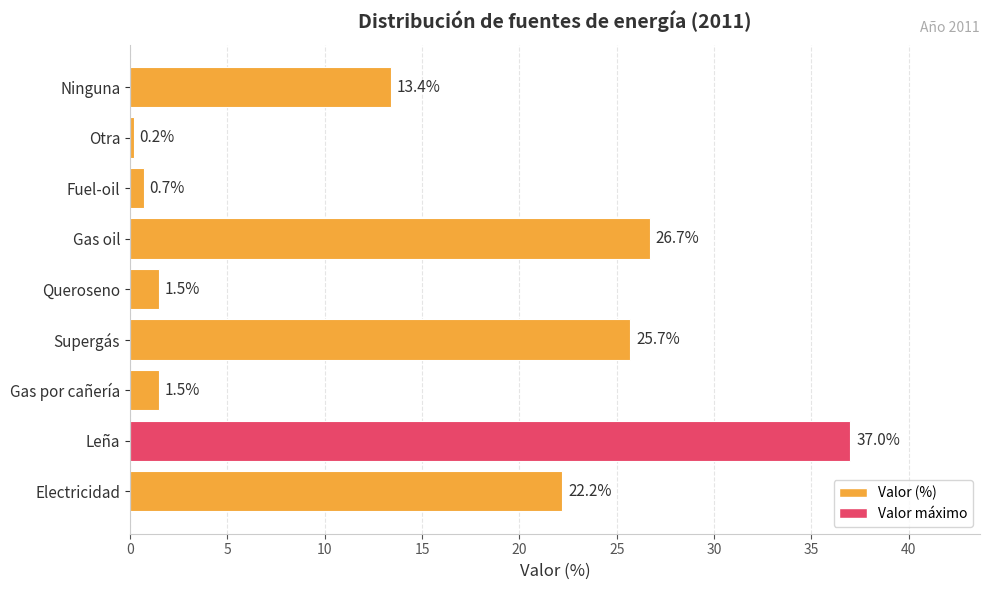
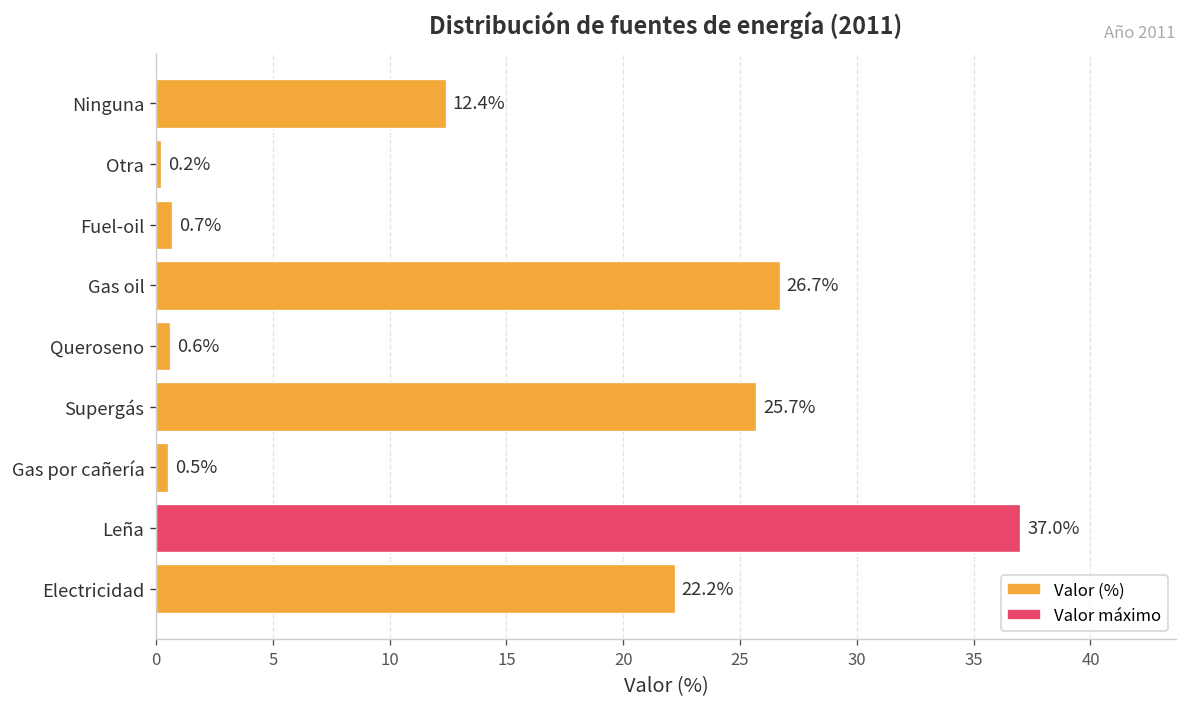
  {
-   "Ninguna": "13.4%",
+   "Ninguna": "12.4%",
    "Otra": "0.2%",
    "Fuel-oil": "0.7%",
    "Gas oil": "26.7%",
-   "Queroseno": "1.5%",
+   "Queroseno": "0.6%",
    "Supergás": "25.7%",
-   "Gas por cañería": "1.5%",
+   "Gas por cañería": "0.5%",
    "Leña": "37.0%",
    "Electricidad": "22.2%"
  }
